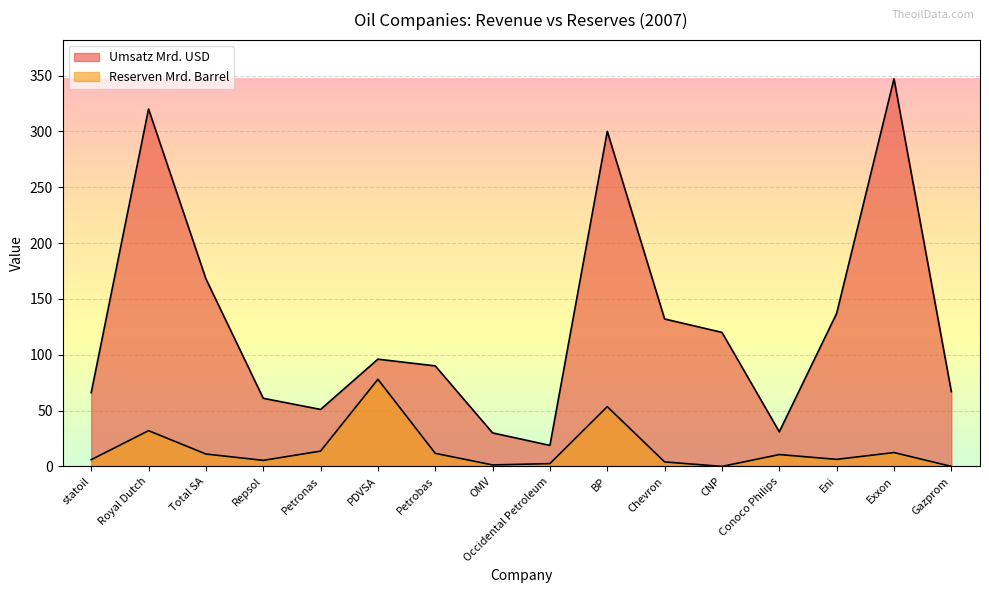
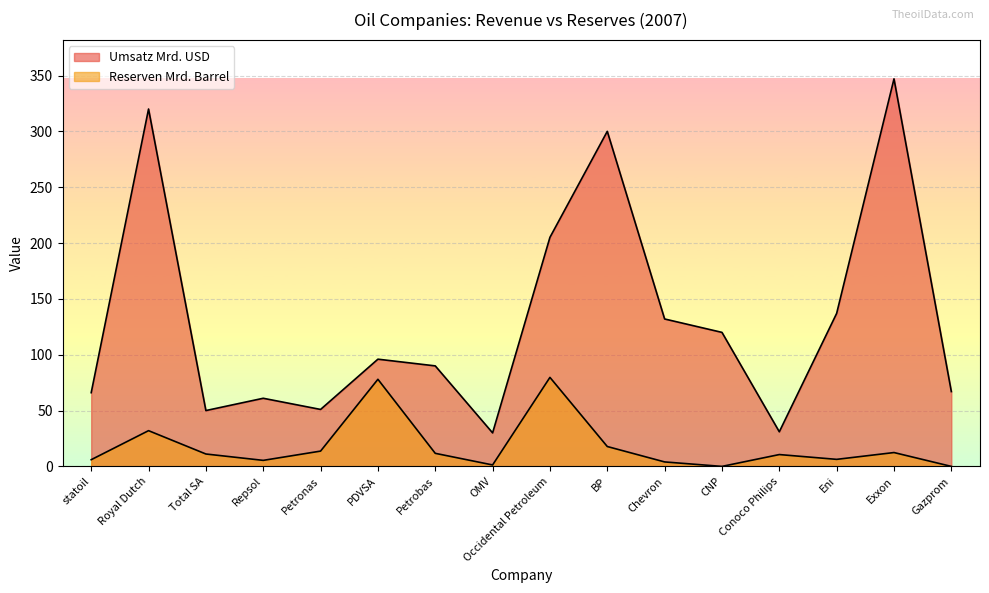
  {
    "Umsatz Mrd. USD": {
      "statoil": 66,
      "Royal Dutch": 320,
-     "Total SA": 168,
+     "Total SA": 50,
      "Repsol": 61,
      "Petronas": 51,
      "PDVSA": 96,
      "Petrobas": 90,
      "OMV": 30,
-     "Occidental Petroleum": 19,
+     "Occidental Petroleum": 205,
      "BP": 300,
      "Chevron": 132,
      "CNP": 120,
      "Conoco Philips": 31,
      "Eni": 137,
      "Exxon": 347,
      "Gazprom": 67
    },
    "Reserven Mrd. Barrel": {
      "statoil": 6,
      "Royal Dutch": 32,
      "Total SA": 11,
      "Repsol": 5,
      "Petronas": 14,
      "PDVSA": 78,
      "Petrobas": 12,
      "OMV": 1,
-     "Occidental Petroleum": 3,
-     "BP": 54,
+     "Occidental Petroleum": 80,
+     "BP": 18,
      "Chevron": 4,
      "CNP": 0,
      "Conoco Philips": 11,
      "Eni": 6,
      "Exxon": 12,
      "Gazprom": 0
    }
  }
